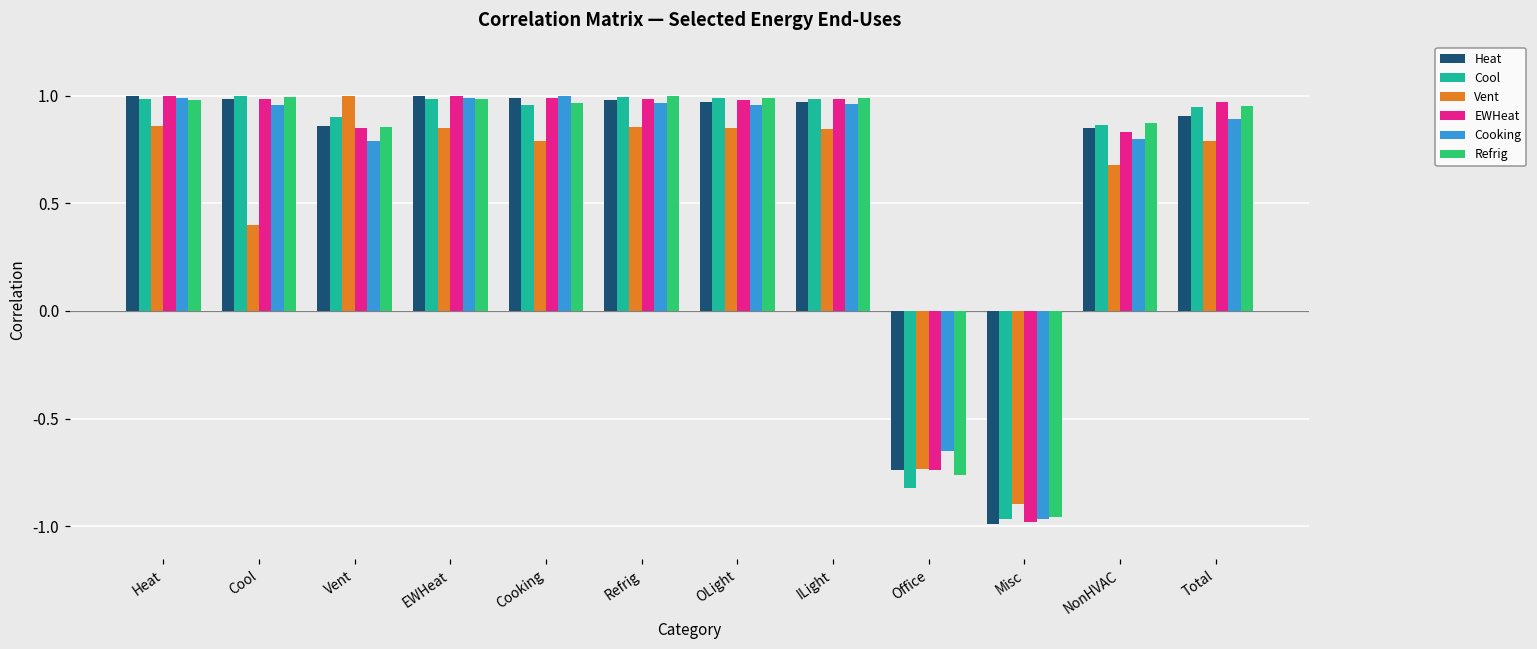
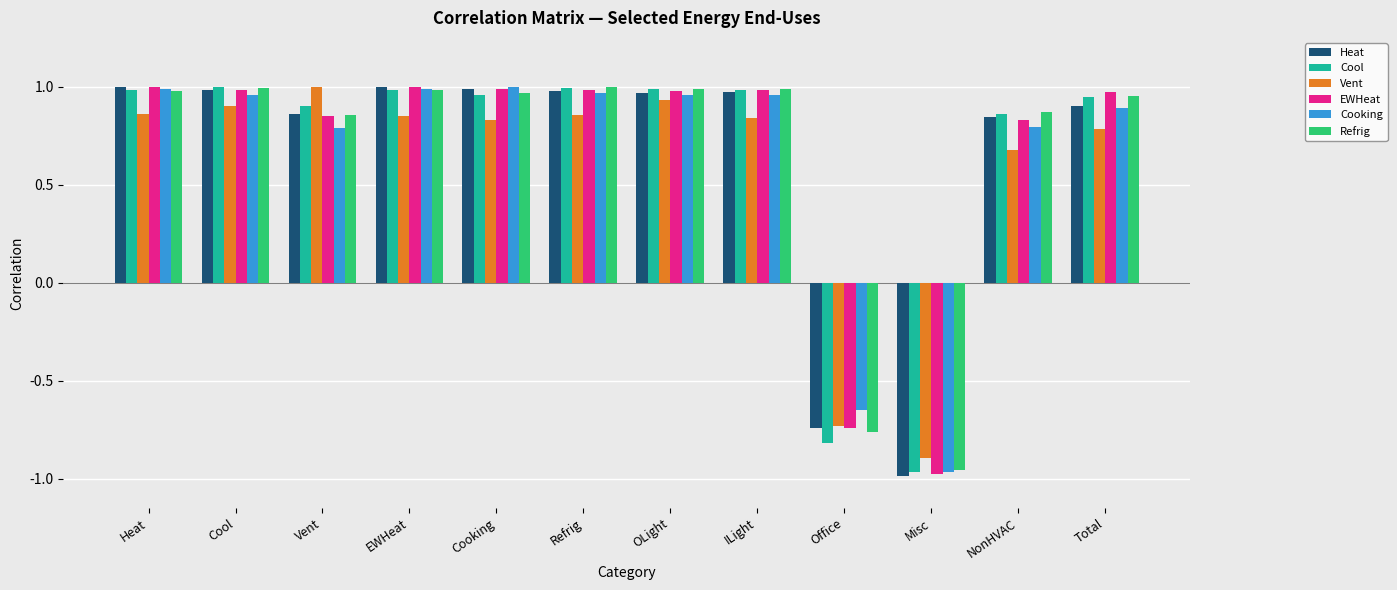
  {
    "Heat": {
      "Heat": 1.00,
      "Cool": 0.98,
      "Vent": 0.86,
      "EWHeat": 1.00,
      "Cooking": 0.99,
      "Refrig": 0.98,
      "OLight": 0.97,
      "ILight": 0.97,
      "Office": -0.74,
      "Misc": -0.99,
      "NonHVAC": 0.85,
      "Total": 0.90
    },
    "Vent": {
      "Heat": 0.86,
-     "Cool": 0.40,
+     "Cool": 0.90,
      "Vent": 1.00,
      "EWHeat": 0.85,
-     "Cooking": 0.79,
+     "Cooking": 0.83,
      "Refrig": 0.85,
-     "OLight": 0.85,
+     "OLight": 0.93,
      "ILight": 0.84,
      "Office": -0.73,
      "Misc": -0.90,
      "NonHVAC": 0.68,
      "Total": 0.79
    },
    "EWHeat": {
      "Heat": 1.00,
      "Cool": 0.98,
      "Vent": 0.85,
      "EWHeat": 1.00,
      "Cooking": 0.99,
      "Refrig": 0.98,
      "OLight": 0.98,
      "ILight": 0.98,
      "Office": -0.74,
      "Misc": -0.98,
      "NonHVAC": 0.83,
      "Total": 0.97
    },
    "Cooking": {
      "Heat": 0.99,
      "Cool": 0.96,
      "Vent": 0.79,
      "EWHeat": 0.99,
      "Cooking": 1.00,
      "Refrig": 0.97,
      "OLight": 0.96,
      "ILight": 0.96,
      "Office": -0.65,
      "Misc": -0.97,
      "NonHVAC": 0.80,
      "Total": 0.89
    }
  }
